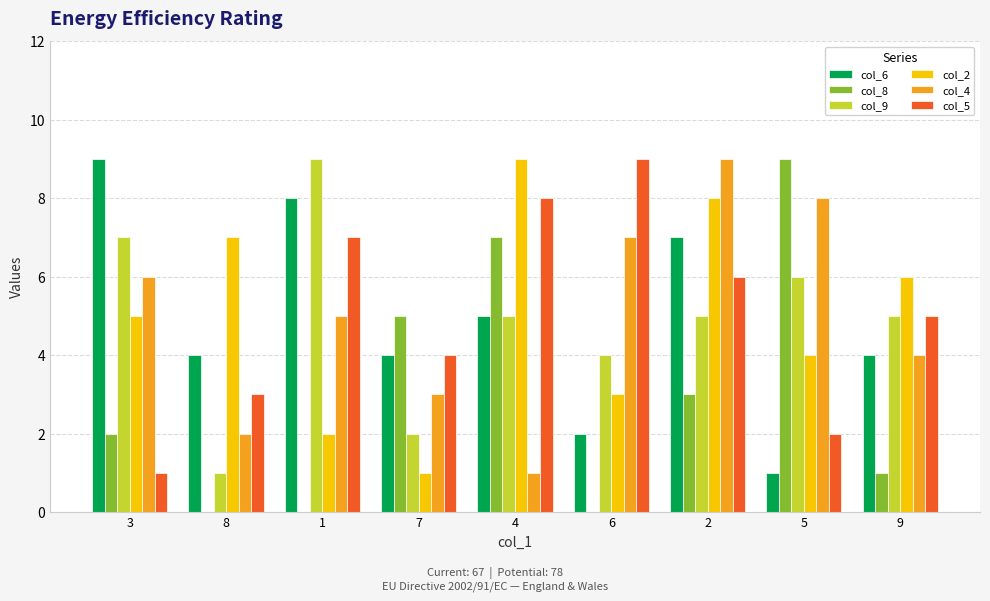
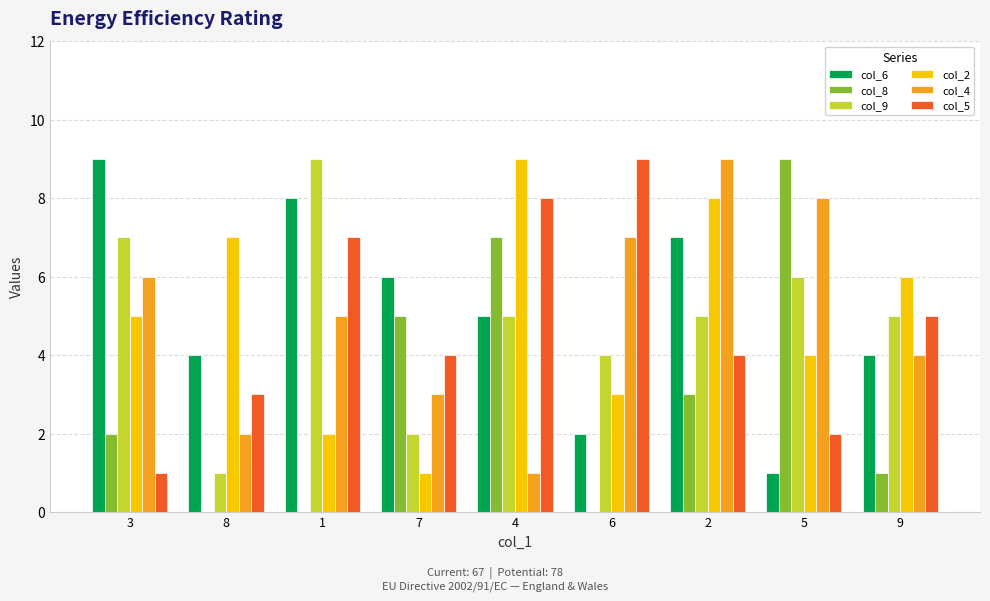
  {
    "col_6": {
      "3": 9,
      "8": 4,
      "1": 8,
-     "7": 4,
+     "7": 6,
      "4": 5,
      "6": 2,
      "2": 7,
      "5": 1,
      "9": 4
    },
    "col_8": {
      "3": 2,
      "8": 0,
      "1": 0,
      "7": 5,
      "4": 7,
      "6": 0,
      "2": 3,
      "5": 9,
      "9": 1
    },
    "col_9": {
      "3": 7,
      "8": 1,
      "1": 9,
      "7": 2,
      "4": 5,
      "6": 4,
      "2": 5,
      "5": 6,
      "9": 5
    },
    "col_5": {
      "3": 1,
      "8": 3,
      "1": 7,
      "7": 4,
      "4": 8,
      "6": 9,
-     "2": 6,
+     "2": 4,
      "5": 2,
      "9": 5
    }
  }
